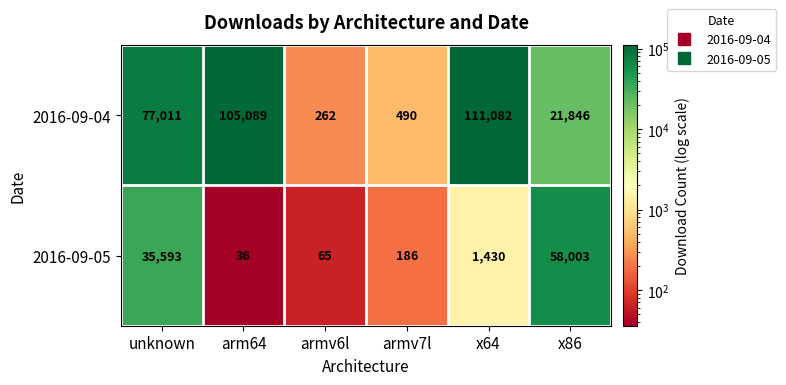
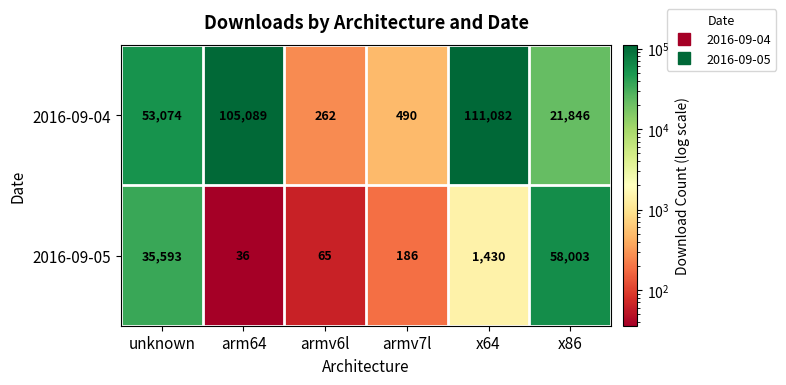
  {
    "2016-09-04": {
-     "unknown": "77,011",
+     "unknown": "53,074",
      "arm64": "105,089",
      "armv6l": "262",
      "armv7l": "490",
      "x64": "111,082",
      "x86": "21,846"
    },
    "2016-09-05": {
      "unknown": "35,593",
      "arm64": "36",
      "armv6l": "65",
      "armv7l": "186",
      "x64": "1,430",
      "x86": "58,003"
    }
  }
